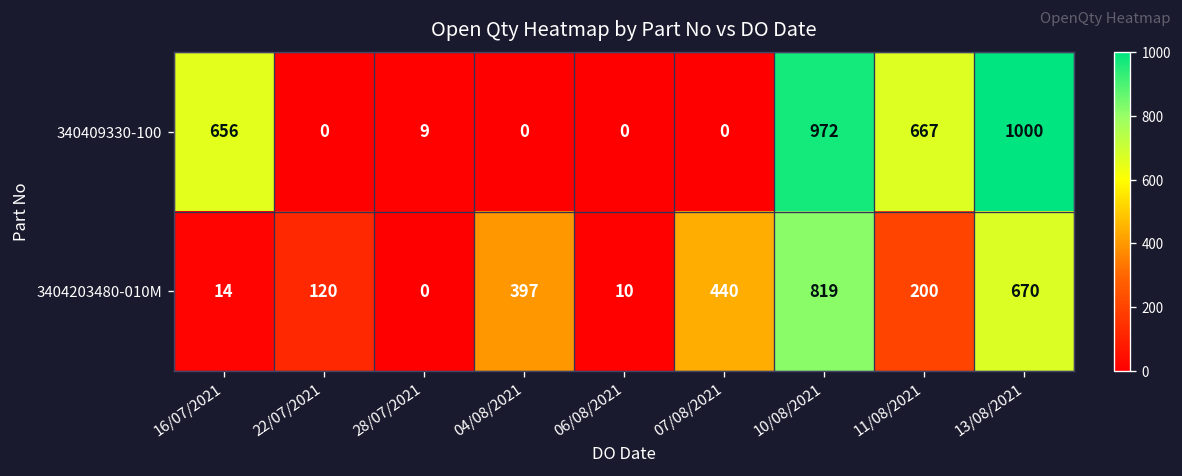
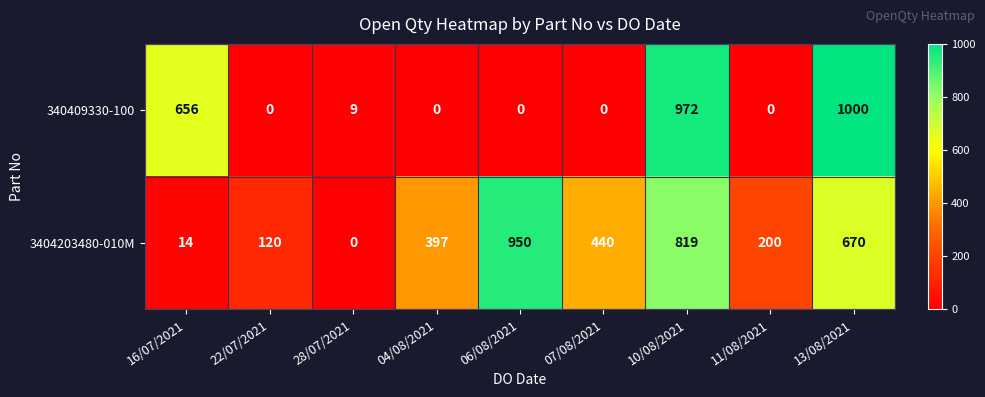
  {
    "340409330-100": {
      "16/07/2021": 656,
      "22/07/2021": 0,
      "28/07/2021": 9,
      "04/08/2021": 0,
      "06/08/2021": 0,
      "07/08/2021": 0,
      "10/08/2021": 972,
-     "11/08/2021": 667,
+     "11/08/2021": 0,
      "13/08/2021": 1000
    },
    "3404203480-010M": {
      "16/07/2021": 14,
      "22/07/2021": 120,
      "28/07/2021": 0,
      "04/08/2021": 397,
-     "06/08/2021": 10,
+     "06/08/2021": 950,
      "07/08/2021": 440,
      "10/08/2021": 819,
      "11/08/2021": 200,
      "13/08/2021": 670
    }
  }
